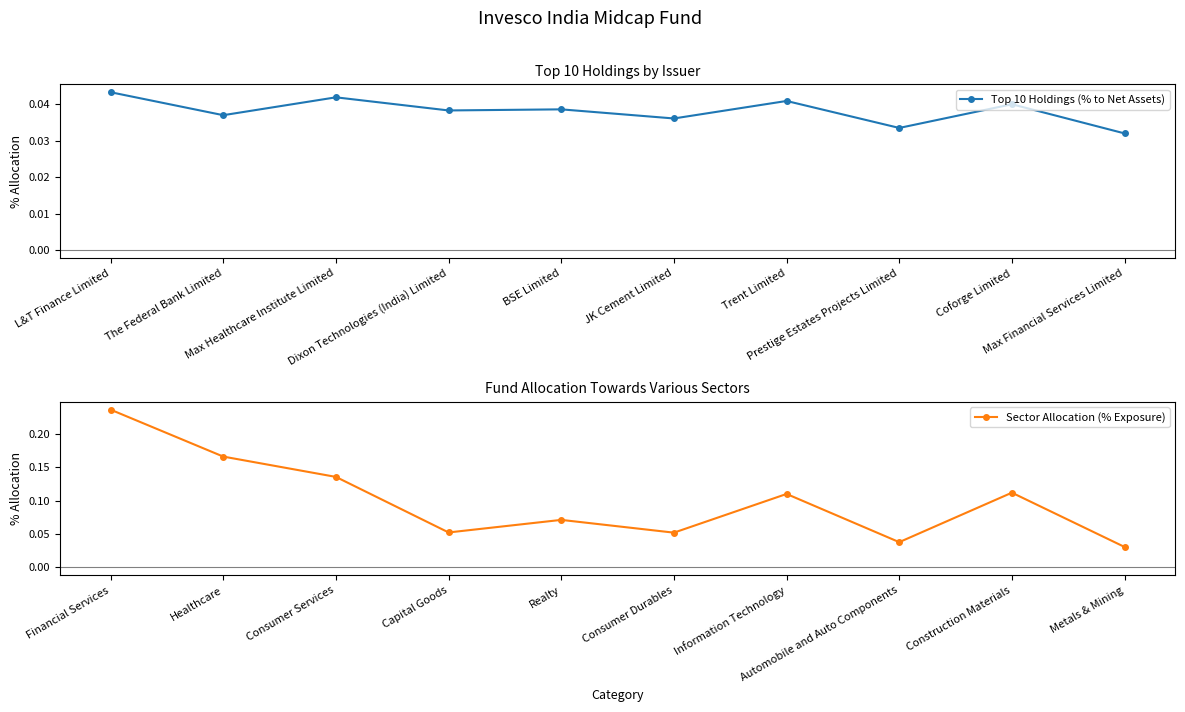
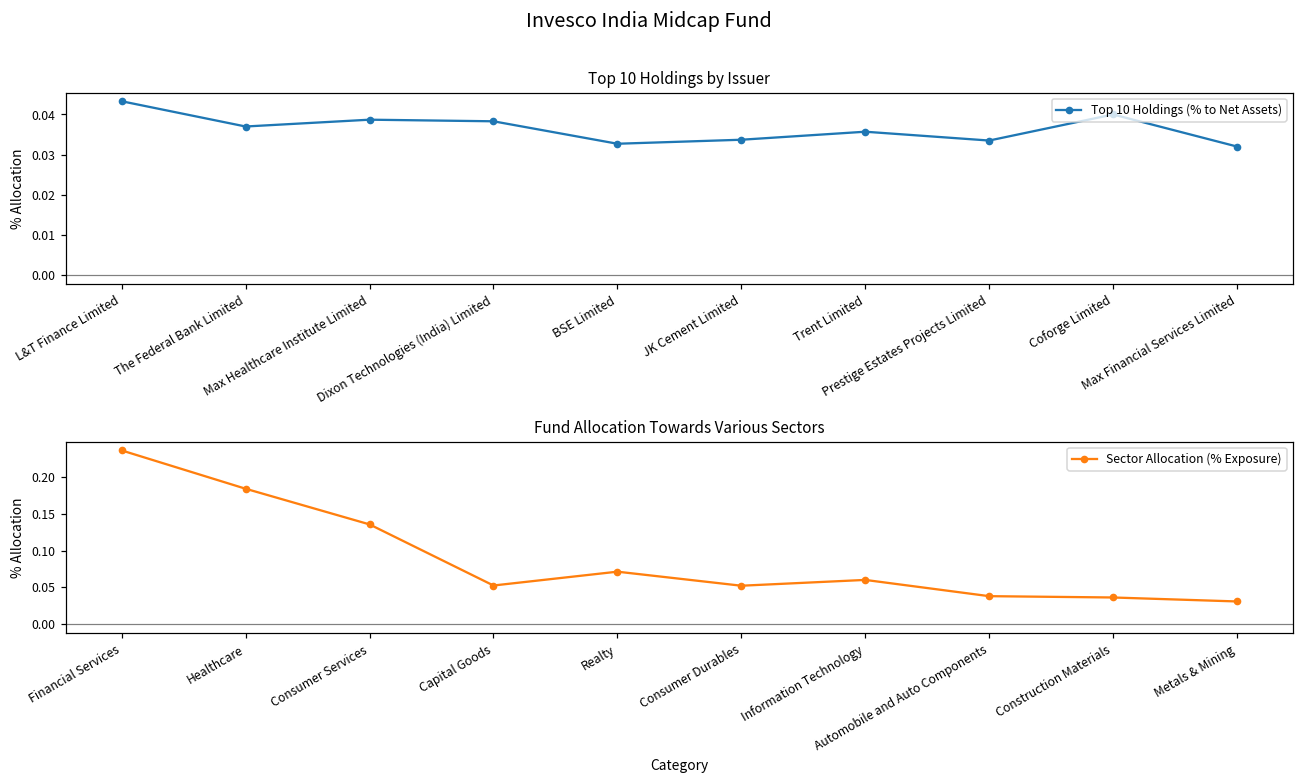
  {
    "Top 10 Holdings by Issuer": {
      "L&T Finance Limited": 0.043,
      "The Federal Bank Limited": 0.037,
-     "Max Healthcare Institute Limited": 0.042,
+     "Max Healthcare Institute Limited": 0.039,
      "Dixon Technologies (India) Limited": 0.038,
-     "BSE Limited": 0.039,
-     "JK Cement Limited": 0.036,
-     "Trent Limited": 0.041,
+     "BSE Limited": 0.033,
+     "JK Cement Limited": 0.034,
+     "Trent Limited": 0.036,
      "Prestige Estates Projects Limited": 0.034,
      "Max Financial Services Limited": 0.032
    },
    "Fund Allocation Towards Various Sectors": {
      "Financial Services": 0.24,
-     "Healthcare": 0.17,
+     "Healthcare": 0.18,
      "Consumer Services": 0.14,
      "Capital Goods": 0.05,
      "Realty": 0.07,
      "Consumer Durables": 0.05,
-     "Information Technology": 0.11,
+     "Information Technology": 0.06,
      "Automobile and Auto Components": 0.04,
-     "Construction Materials": 0.11,
+     "Construction Materials": 0.04,
      "Metals & Mining": 0.03
    }
  }
